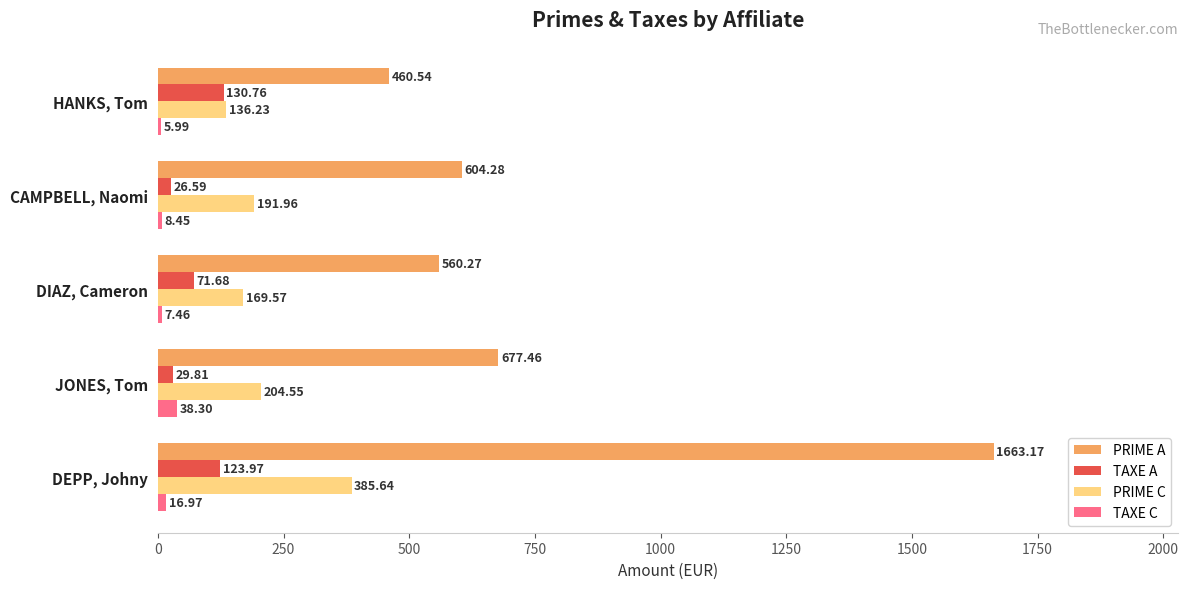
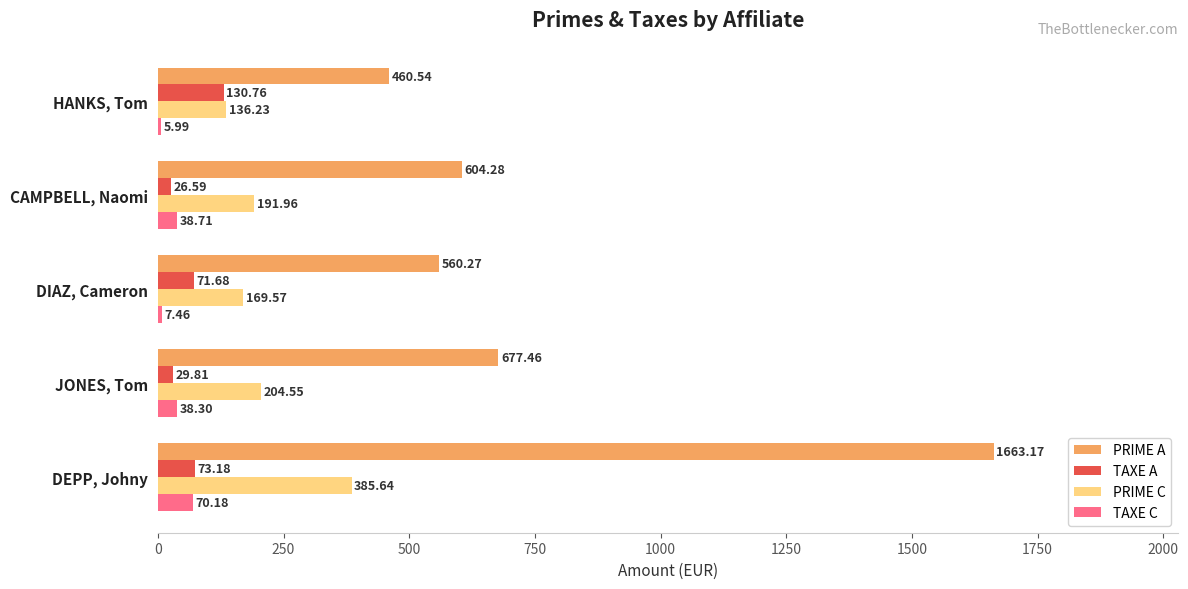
  {
    "TAXE A": {
      "HANKS, Tom": 130.76,
      "CAMPBELL, Naomi": 26.59,
      "DIAZ, Cameron": 71.68,
      "JONES, Tom": 29.81,
-     "DEPP, Johny": 123.97
+     "DEPP, Johny": 73.18
    },
    "TAXE C": {
      "HANKS, Tom": 5.99,
-     "CAMPBELL, Naomi": 8.45,
+     "CAMPBELL, Naomi": 38.71,
      "DIAZ, Cameron": 7.46,
      "JONES, Tom": 38.30,
-     "DEPP, Johny": 16.97
+     "DEPP, Johny": 70.18
    }
  }
